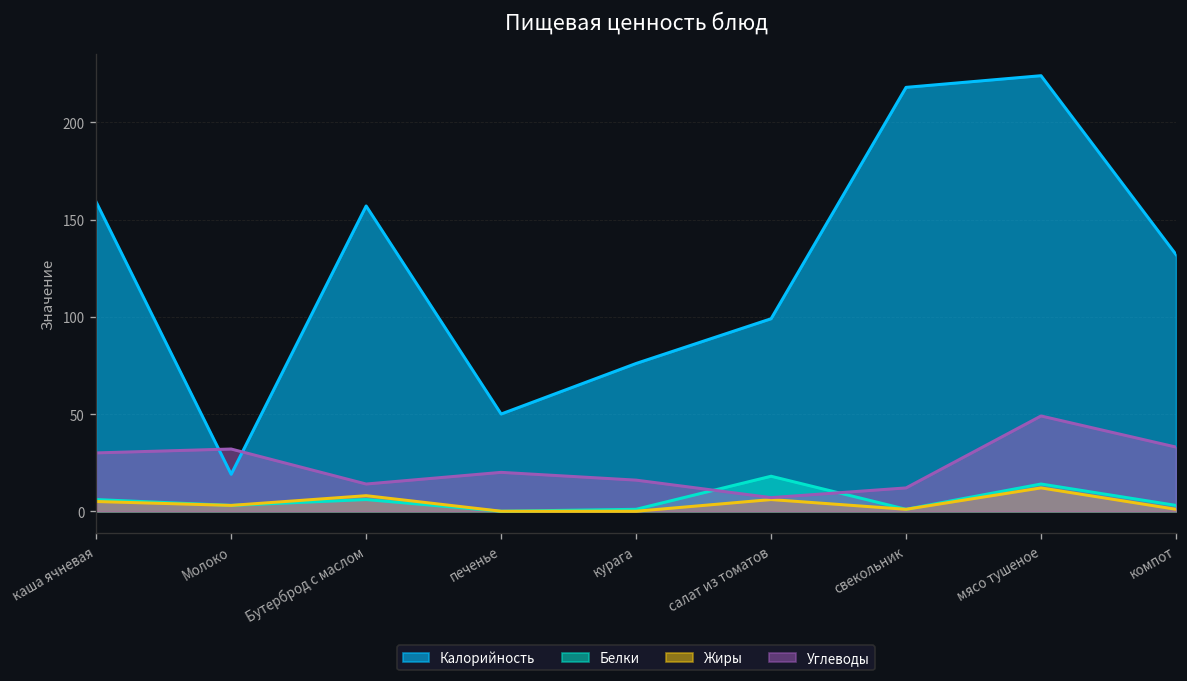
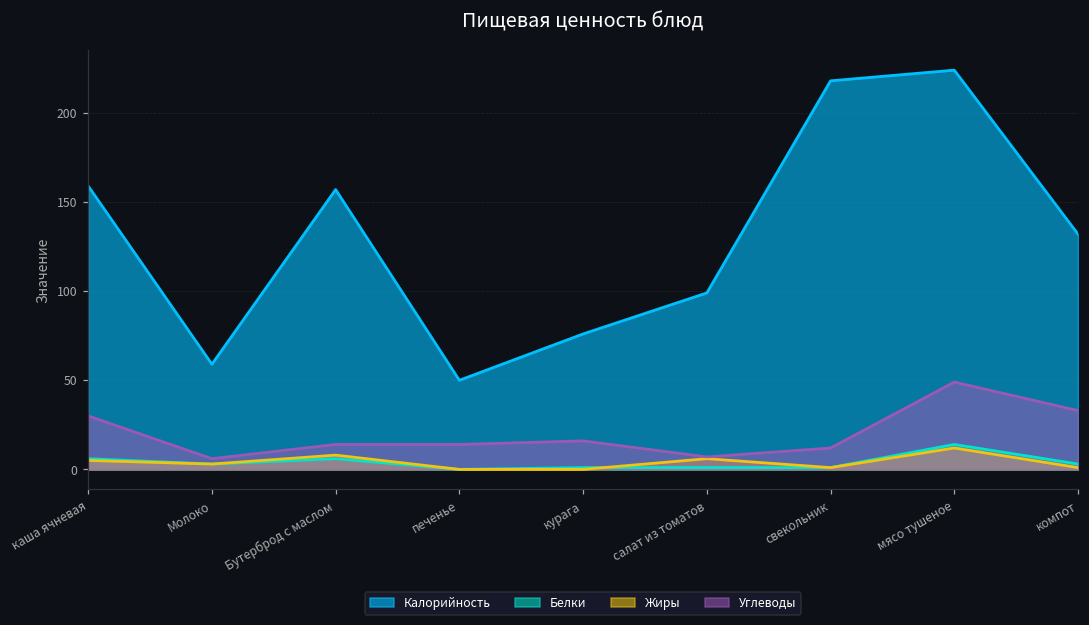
  {
    "Калорийность": {
      "каша ячневая": 159,
-     "Молоко": 19,
+     "Молоко": 59,
      "Бутерброд с маслом": 157,
      "печенье": 50,
      "курага": 76,
      "салат из томатов": 99,
      "свекольник": 218,
      "мясо тушеное": 224,
      "компот": 132
    },
    "Белки": {
      "Бутерброд с маслом": 6,
-     "салат из томатов": 18,
+     "салат из томатов": 1,
      "мясо тушеное": 14,
      "компот": 3
    },
    "Жиры": {
      "Бутерброд с маслом": 8,
      "мясо тушеное": 12,
      "компот": 1
    },
    "Углеводы": {
      "каша ячневая": 30,
-     "Молоко": 32,
+     "Молоко": 6,
      "Бутерброд с маслом": 14,
-     "печенье": 20,
+     "печенье": 14,
      "курага": 16,
      "свекольник": 12,
      "мясо тушеное": 49,
      "компот": 33
    }
  }
